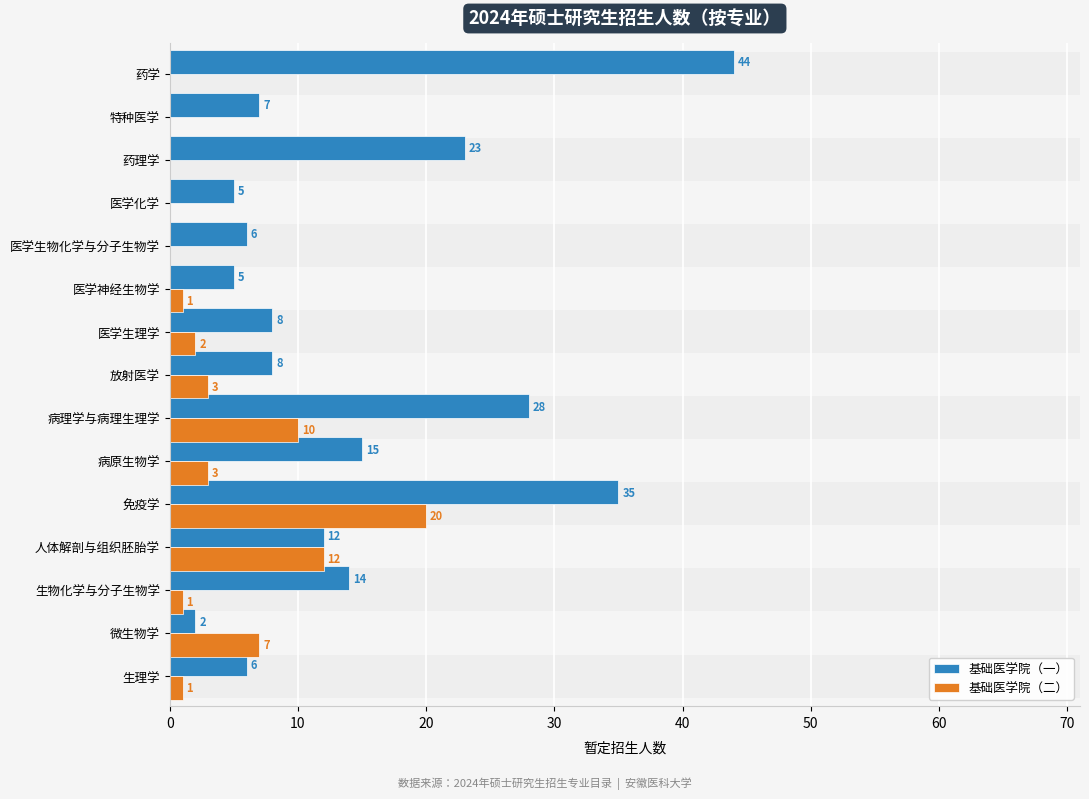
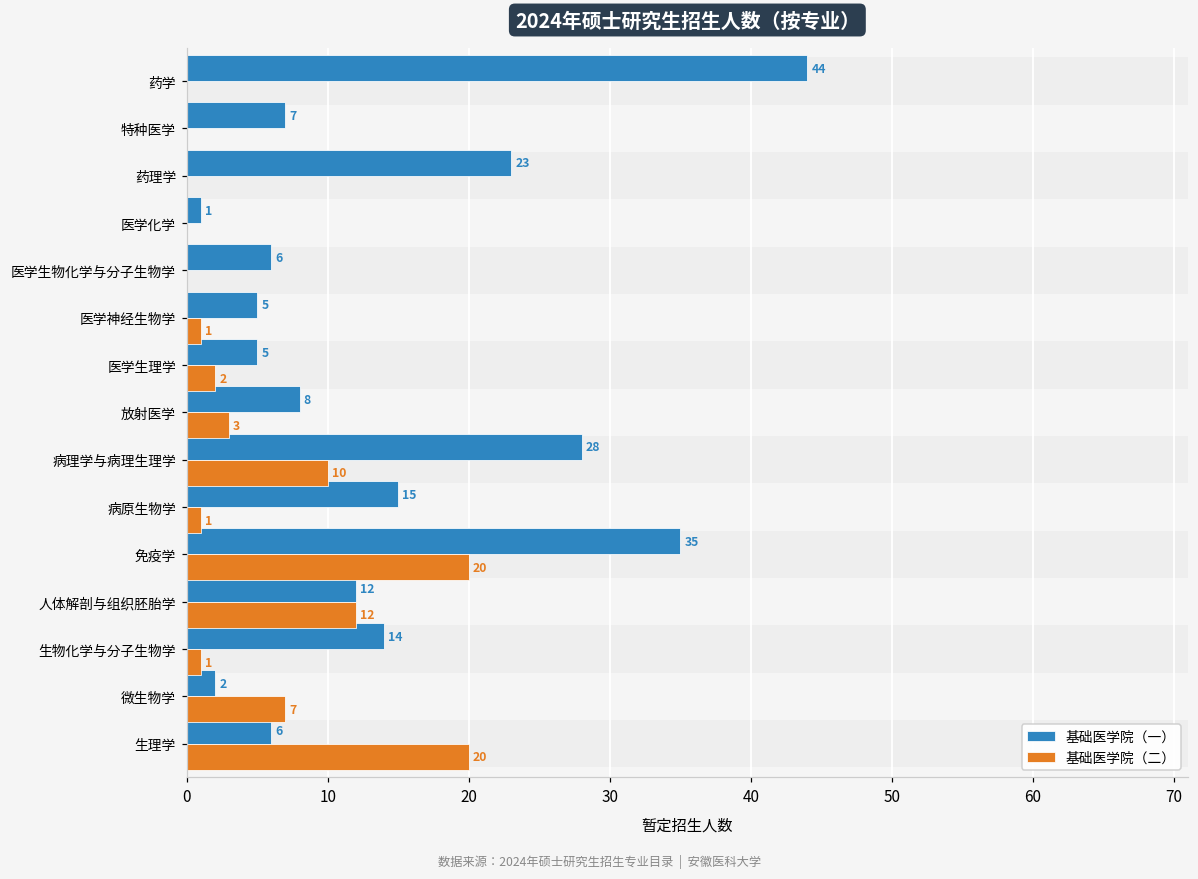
  {
    "基础医学院（一）": {
      "药学": 44,
      "特种医学": 7,
      "药理学": 23,
-     "医学化学": 5,
+     "医学化学": 1,
      "医学生物化学与分子生物学": 6,
      "医学神经生物学": 5,
-     "医学生理学": 8,
+     "医学生理学": 5,
      "放射医学": 8,
      "病理学与病理生理学": 28,
      "病原生物学": 15,
      "免疫学": 35,
      "人体解剖与组织胚胎学": 12,
      "生物化学与分子生物学": 14,
      "微生物学": 2,
      "生理学": 6
    },
    "基础医学院（二）": {
      "医学神经生物学": 1,
      "医学生理学": 2,
      "放射医学": 3,
      "病理学与病理生理学": 10,
-     "病原生物学": 3,
+     "病原生物学": 1,
      "免疫学": 20,
      "人体解剖与组织胚胎学": 12,
      "生物化学与分子生物学": 1,
      "微生物学": 7,
-     "生理学": 1
+     "生理学": 20
    }
  }
